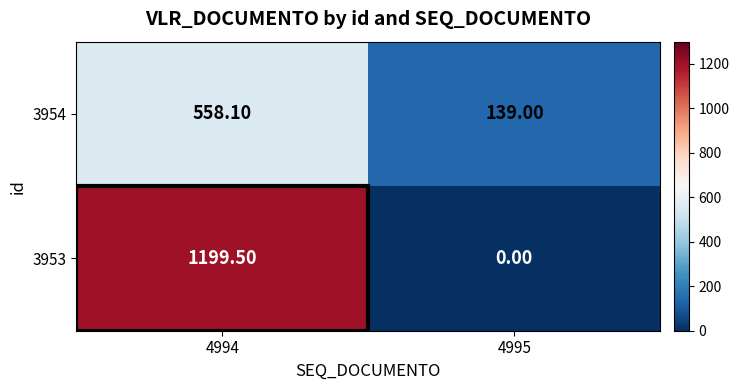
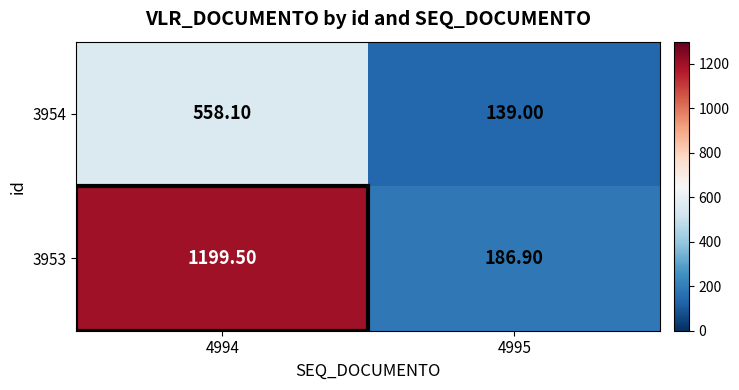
  {
    "3954": {
      "4994": 558.10,
      "4995": 139.00
    },
    "3953": {
      "4994": 1199.50,
-     "4995": 0.00
+     "4995": 186.90
    }
  }
